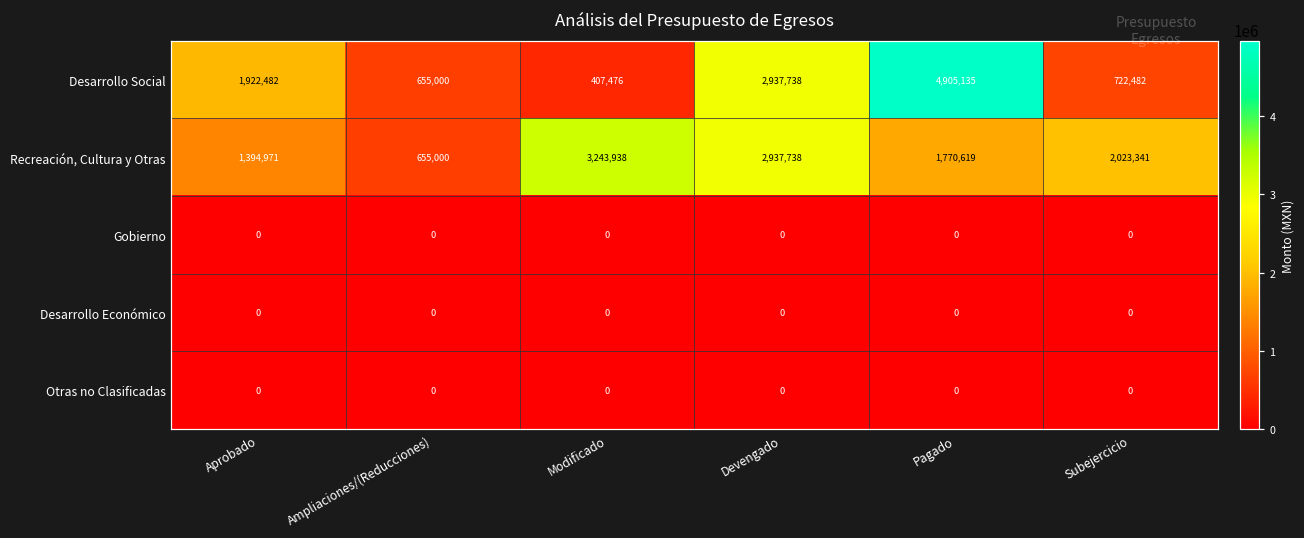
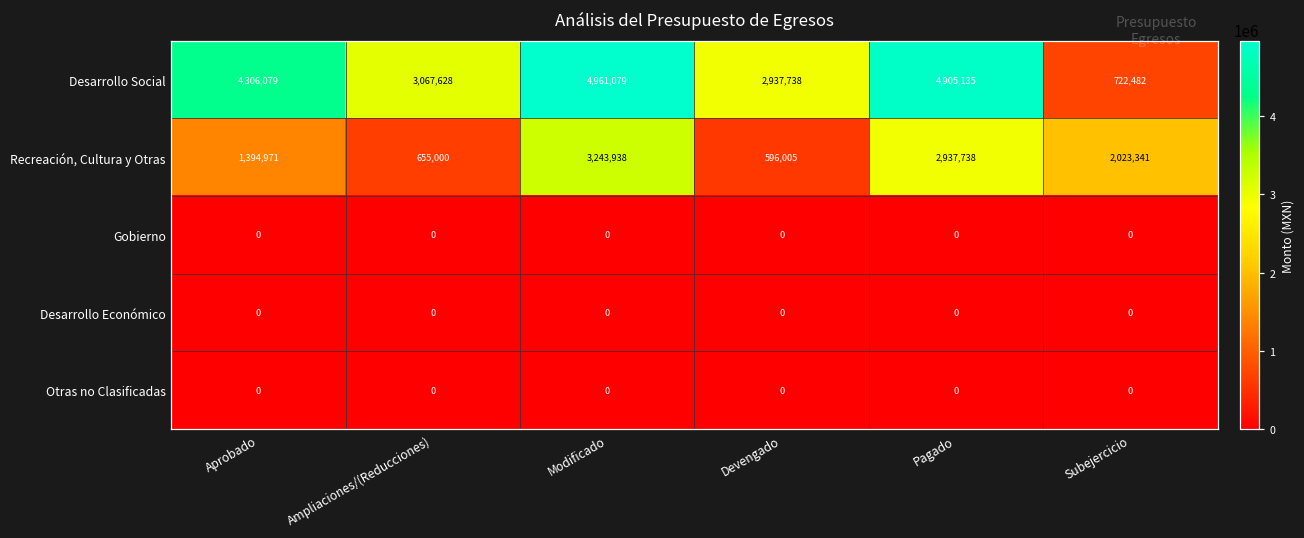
  {
    "Desarrollo Social": {
-     "Aprobado": "1,922,482",
-     "Ampliaciones/(Reducciones)": "655,000",
-     "Modificado": "407,476",
+     "Aprobado": "4,306,079",
+     "Ampliaciones/(Reducciones)": "3,067,628",
+     "Modificado": "4,961,079",
      "Devengado": "2,937,738",
      "Pagado": "4,905,135",
      "Subejercicio": "722,482"
    },
    "Recreación, Cultura y Otras": {
      "Aprobado": "1,394,971",
      "Ampliaciones/(Reducciones)": "655,000",
      "Modificado": "3,243,938",
-     "Devengado": "2,937,738",
-     "Pagado": "1,770,619",
+     "Devengado": "596,005",
+     "Pagado": "2,937,738",
      "Subejercicio": "2,023,341"
    },
    "Gobierno": {
      "Aprobado": "0",
      "Ampliaciones/(Reducciones)": "0",
      "Modificado": "0",
      "Devengado": "0",
      "Pagado": "0",
      "Subejercicio": "0"
    },
    "Desarrollo Económico": {
      "Aprobado": "0",
      "Ampliaciones/(Reducciones)": "0",
      "Modificado": "0",
      "Devengado": "0",
      "Pagado": "0",
      "Subejercicio": "0"
    },
    "Otras no Clasificadas": {
      "Aprobado": "0",
      "Ampliaciones/(Reducciones)": "0",
      "Modificado": "0",
      "Devengado": "0",
      "Pagado": "0",
      "Subejercicio": "0"
    }
  }
